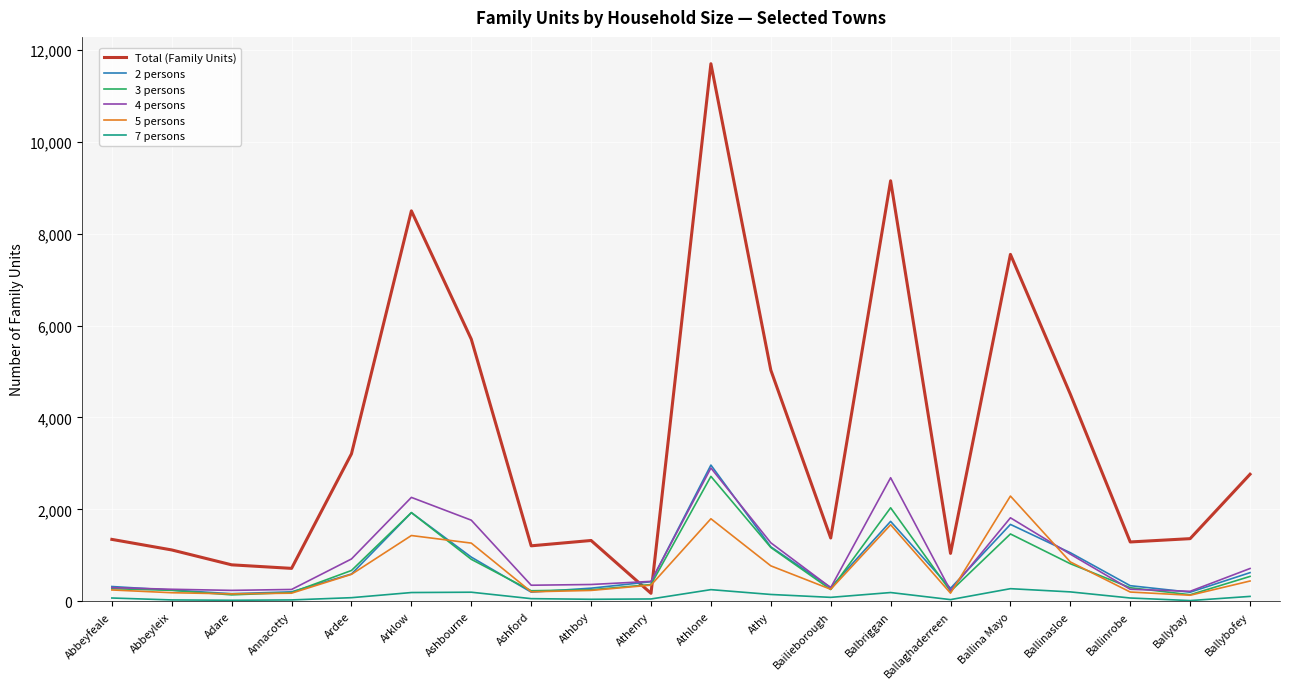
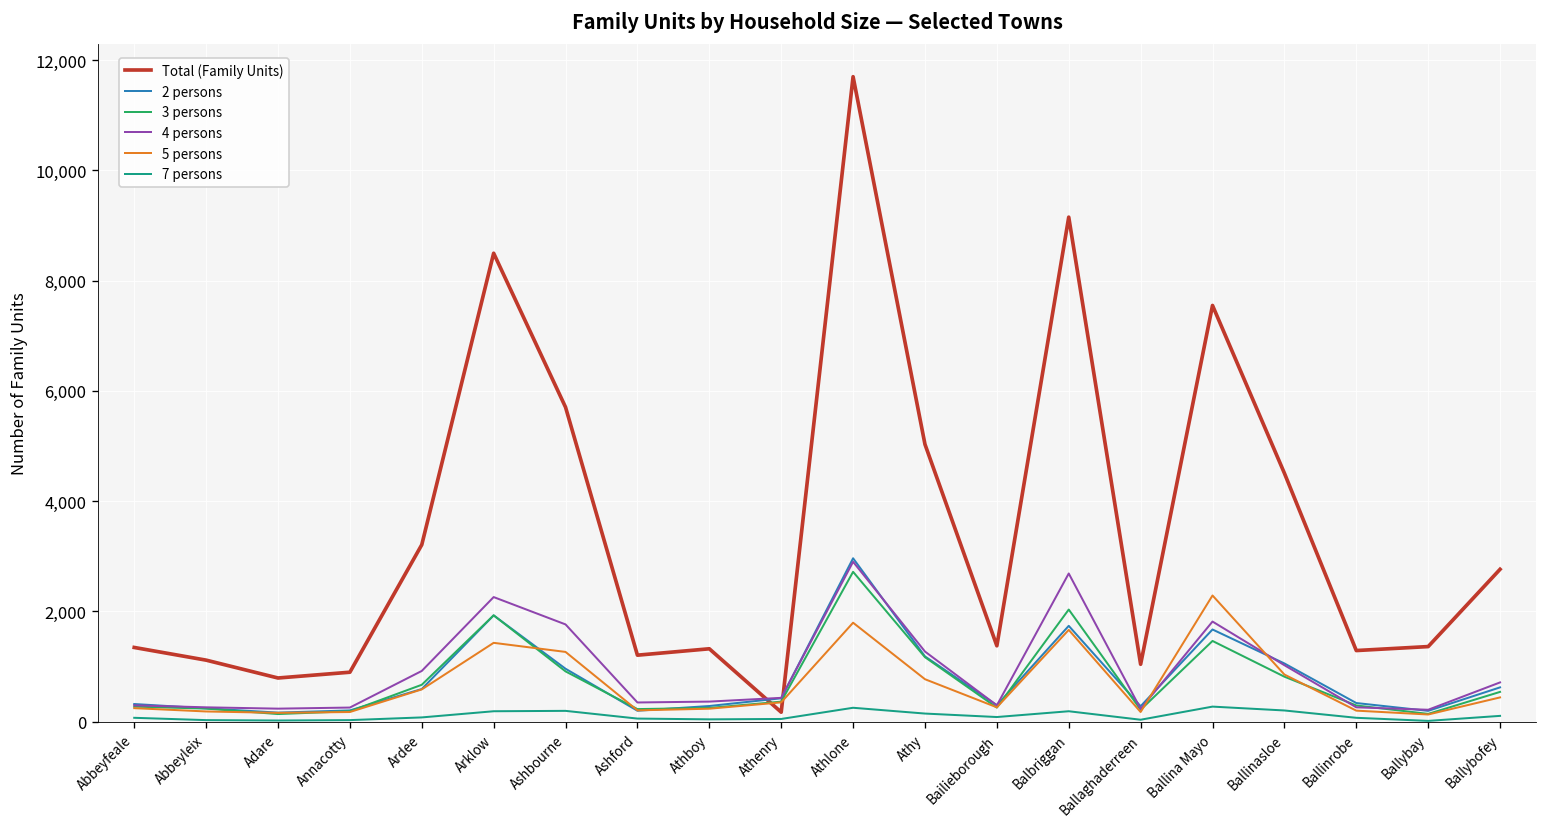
  {
    "Total (Family Units)": {
      "Abbeyfeale": "1,300",
      "Abbeyleix": "1,100",
      "Adare": "800",
-     "Annacotty": "700",
+     "Annacotty": "900",
      "Ardee": "3,200",
      "Arklow": "8,500",
      "Ashbourne": "5,700",
      "Ashford": "1,200",
      "Athboy": "1,300",
      "Athenry": "200",
      "Athlone": "11,700",
      "Athy": "5,000",
      "Bailieborough": "1,400",
      "Balbriggan": "9,200",
      "Ballaghaderreen": "1,000",
      "Ballina Mayo": "7,600",
      "Ballinasloe": "4,500",
      "Ballinrobe": "1,300",
      "Ballybay": "1,400",
      "Ballybofey": "2,800"
    },
    "2 persons": {
      "Athlone": "3,000",
      "Balbriggan": "1,700",
      "Ballina Mayo": "1,700",
      "Ballybofey": "600"
    },
    "4 persons": {
      "Adare": "200",
      "Ardee": "900",
      "Arklow": "2,300",
      "Ashbourne": "1,800",
      "Ashford": "300",
      "Athboy": "400",
      "Athlone": "2,900",
      "Athy": "1,300",
      "Balbriggan": "2,700",
      "Ballina Mayo": "1,800",
      "Ballybofey": "700"
    },
    "5 persons": {
      "Arklow": "1,400",
      "Ashbourne": "1,300",
      "Athlone": "1,800",
      "Athy": "800",
      "Balbriggan": "1,700",
      "Ballina Mayo": "2,300",
      "Ballinrobe": "200",
      "Ballybofey": "400"
    }
  }
